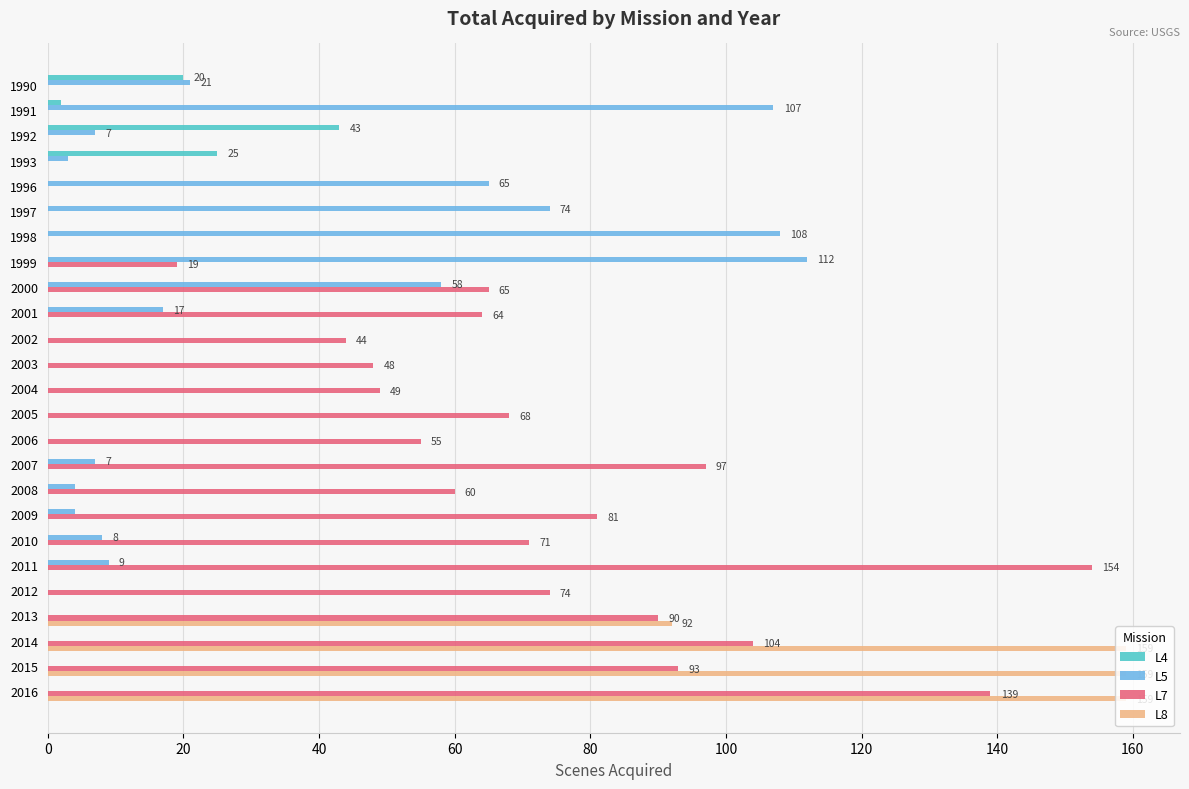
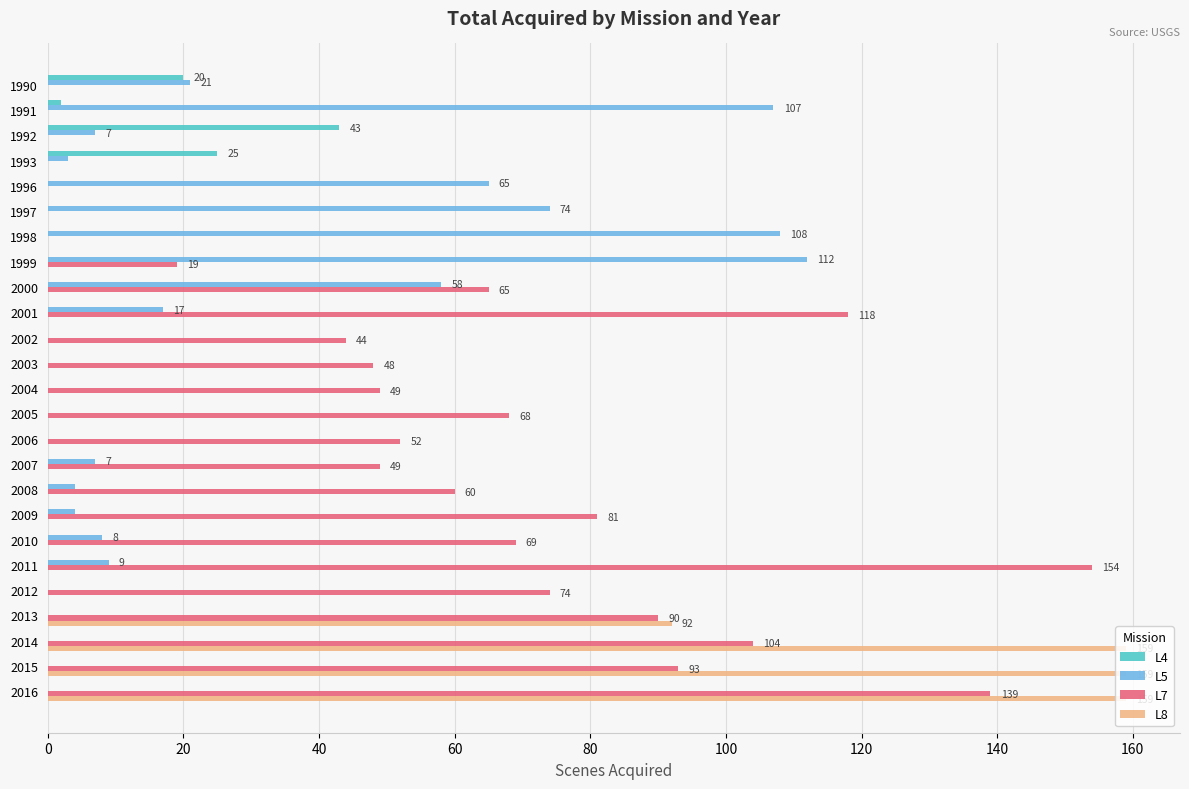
  {
    "L7": {
      "1999": 19,
      "2000": 65,
-     "2001": 64,
+     "2001": 118,
      "2002": 44,
      "2003": 48,
      "2004": 49,
      "2005": 68,
-     "2006": 55,
-     "2007": 97,
+     "2006": 52,
+     "2007": 49,
      "2008": 60,
      "2009": 81,
-     "2010": 71,
+     "2010": 69,
      "2011": 154,
      "2012": 74,
      "2013": 90,
      "2014": 104,
      "2015": 93,
      "2016": 139
    },
    "L8": {
      "2013": 92
    }
  }
